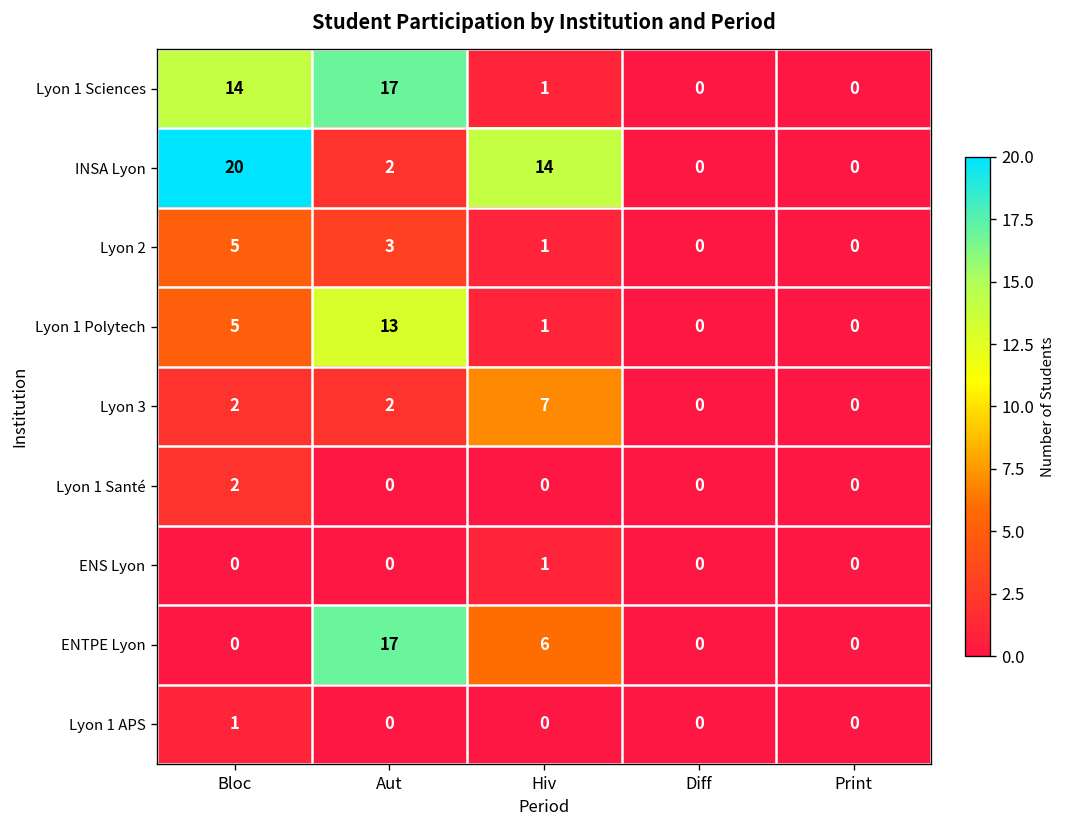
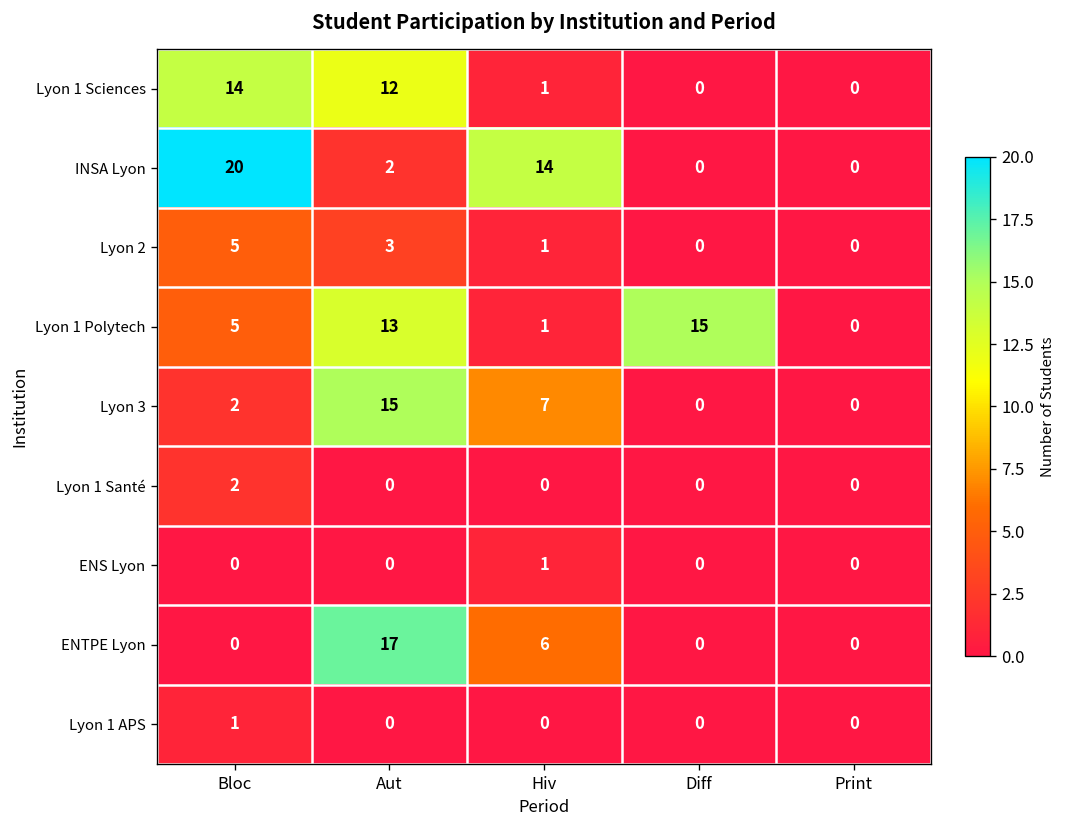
  {
    "Lyon 1 Sciences": {
      "Bloc": 14,
-     "Aut": 17,
+     "Aut": 12,
      "Hiv": 1,
      "Diff": 0,
      "Print": 0
    },
    "INSA Lyon": {
      "Bloc": 20,
      "Aut": 2,
      "Hiv": 14,
      "Diff": 0,
      "Print": 0
    },
    "Lyon 2": {
      "Bloc": 5,
      "Aut": 3,
      "Hiv": 1,
      "Diff": 0,
      "Print": 0
    },
    "Lyon 1 Polytech": {
      "Bloc": 5,
      "Aut": 13,
      "Hiv": 1,
-     "Diff": 0,
+     "Diff": 15,
      "Print": 0
    },
    "Lyon 3": {
      "Bloc": 2,
-     "Aut": 2,
+     "Aut": 15,
      "Hiv": 7,
      "Diff": 0,
      "Print": 0
    },
    "Lyon 1 Santé": {
      "Bloc": 2,
      "Aut": 0,
      "Hiv": 0,
      "Diff": 0,
      "Print": 0
    },
    "ENS Lyon": {
      "Bloc": 0,
      "Aut": 0,
      "Hiv": 1,
      "Diff": 0,
      "Print": 0
    },
    "ENTPE Lyon": {
      "Bloc": 0,
      "Aut": 17,
      "Hiv": 6,
      "Diff": 0,
      "Print": 0
    },
    "Lyon 1 APS": {
      "Bloc": 1,
      "Aut": 0,
      "Hiv": 0,
      "Diff": 0,
      "Print": 0
    }
  }
